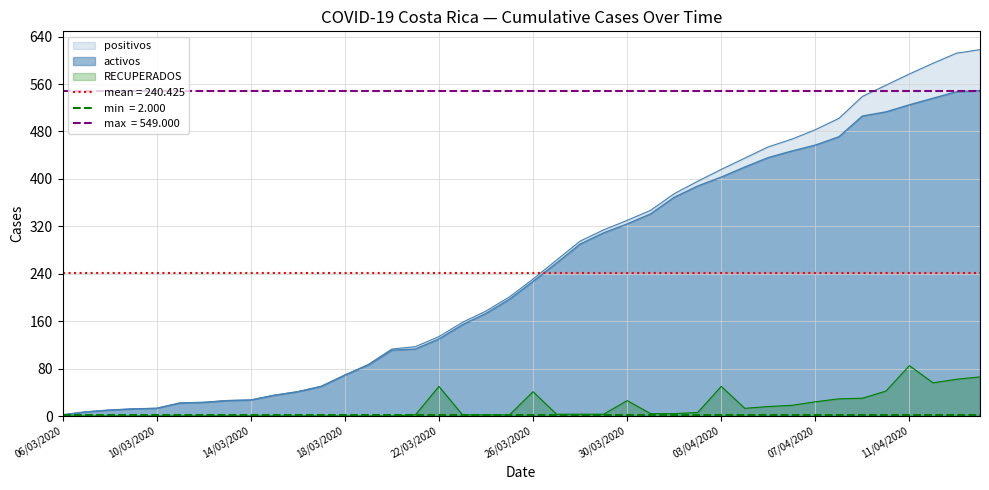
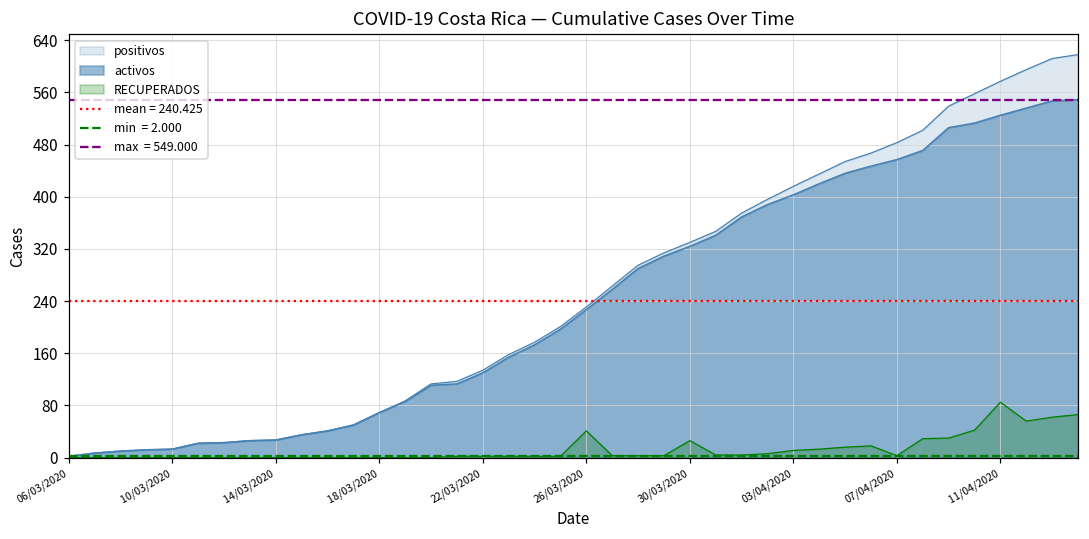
  {
    "RECUPERADOS": {
      "10/03/2020": 0,
      "14/03/2020": 0,
      "18/03/2020": 0,
-     "22/03/2020": 50,
+     "22/03/2020": 0,
      "26/03/2020": 40,
      "30/03/2020": 30,
-     "03/04/2020": 50,
-     "07/04/2020": 20,
+     "03/04/2020": 10,
+     "07/04/2020": 0,
      "11/04/2020": 90
    }
  }
